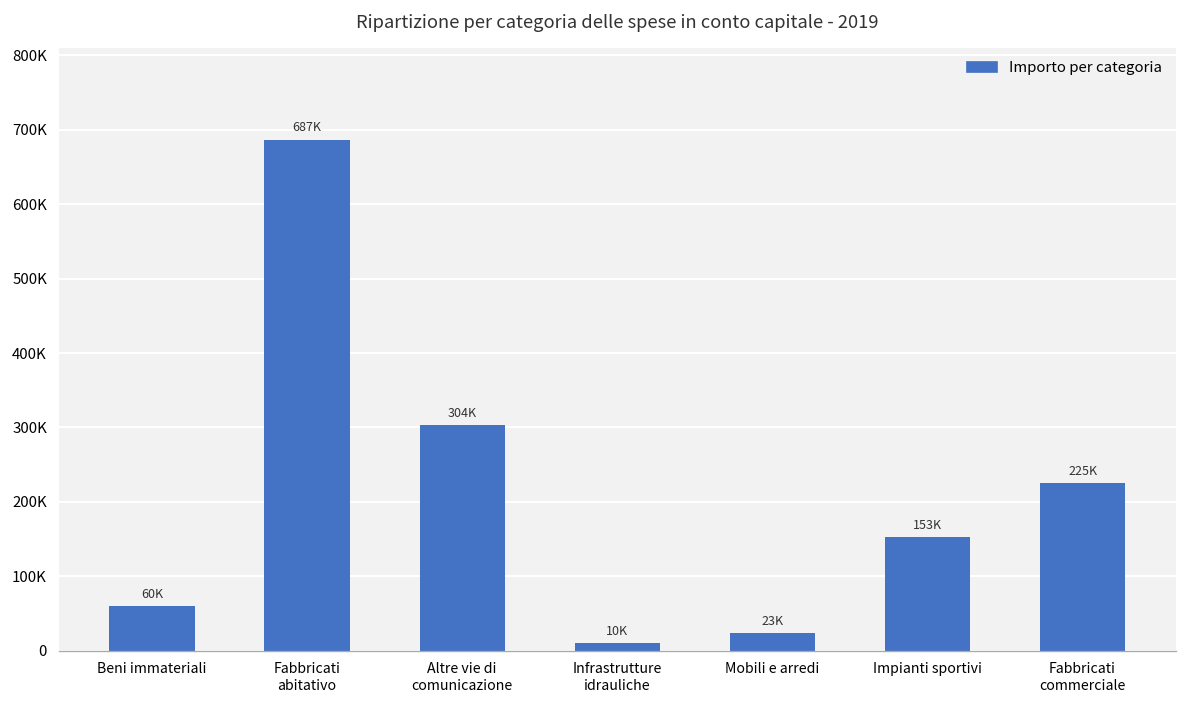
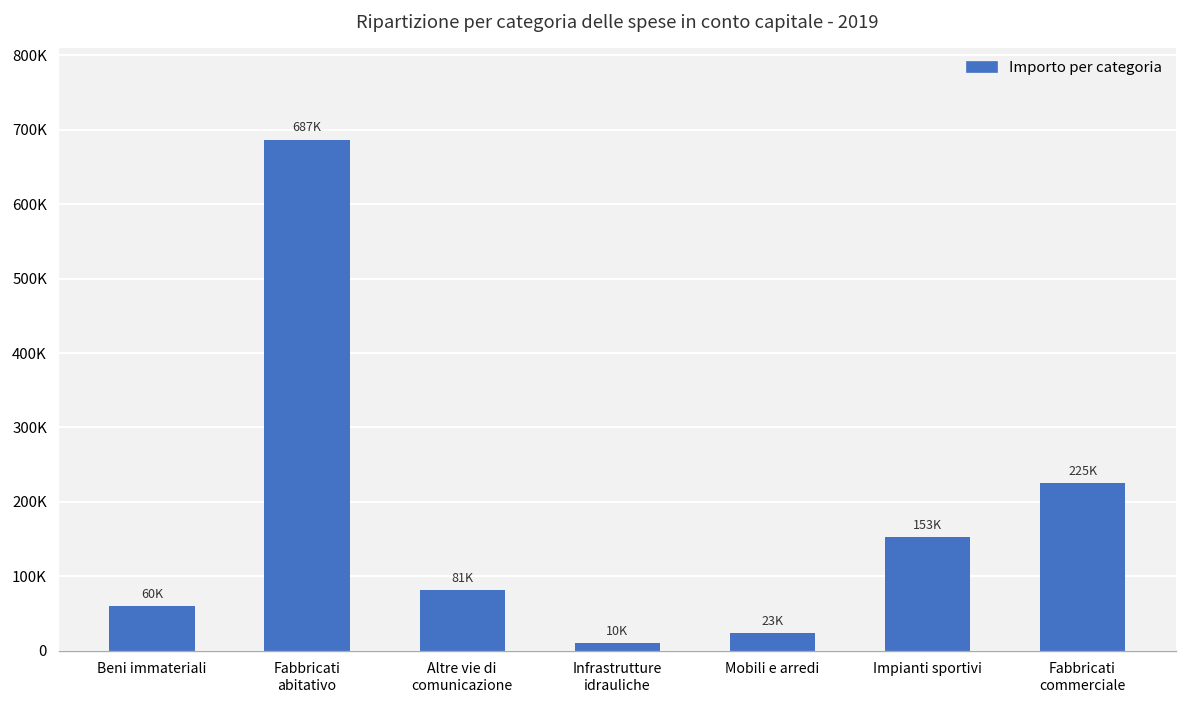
  {
    "Beni immateriali": "60K",
    "Fabbricati abitativo": "687K",
-   "Altre vie di comunicazione": "304K",
+   "Altre vie di comunicazione": "81K",
    "Infrastrutture idrauliche": "10K",
    "Mobili e arredi": "23K",
    "Impianti sportivi": "153K",
    "Fabbricati commerciale": "225K"
  }
